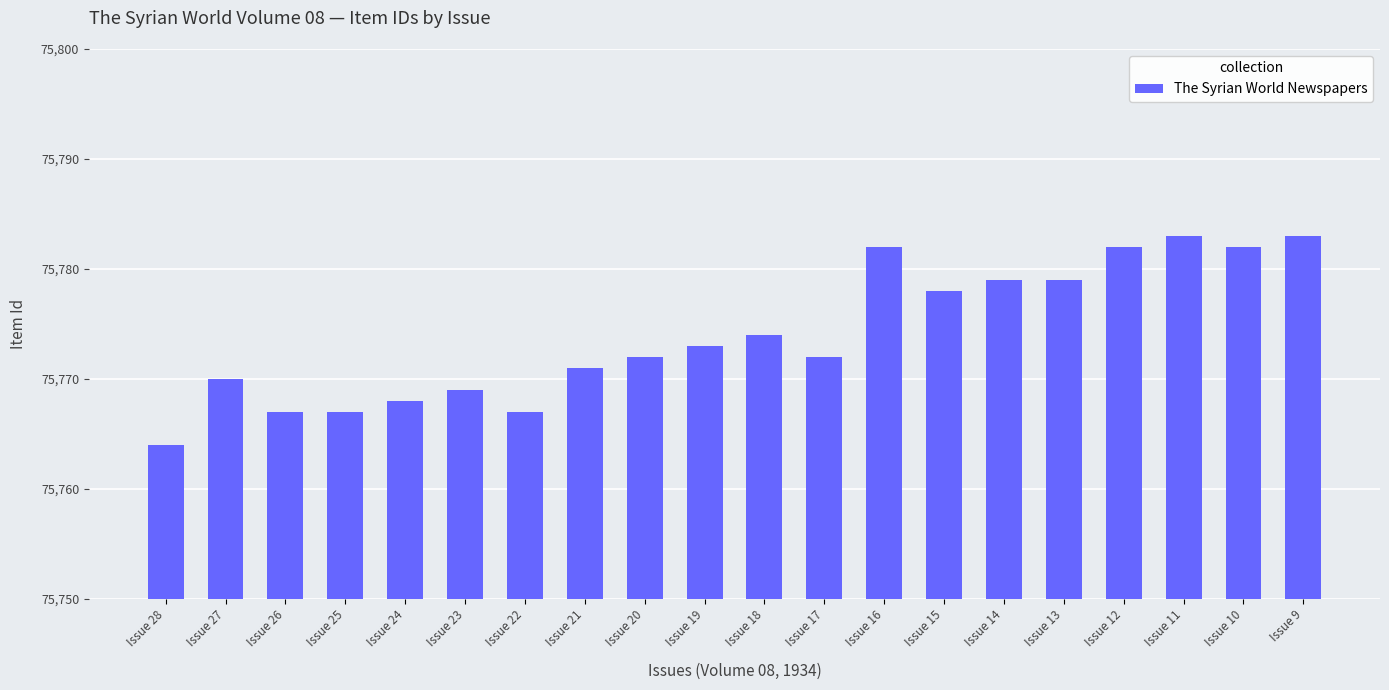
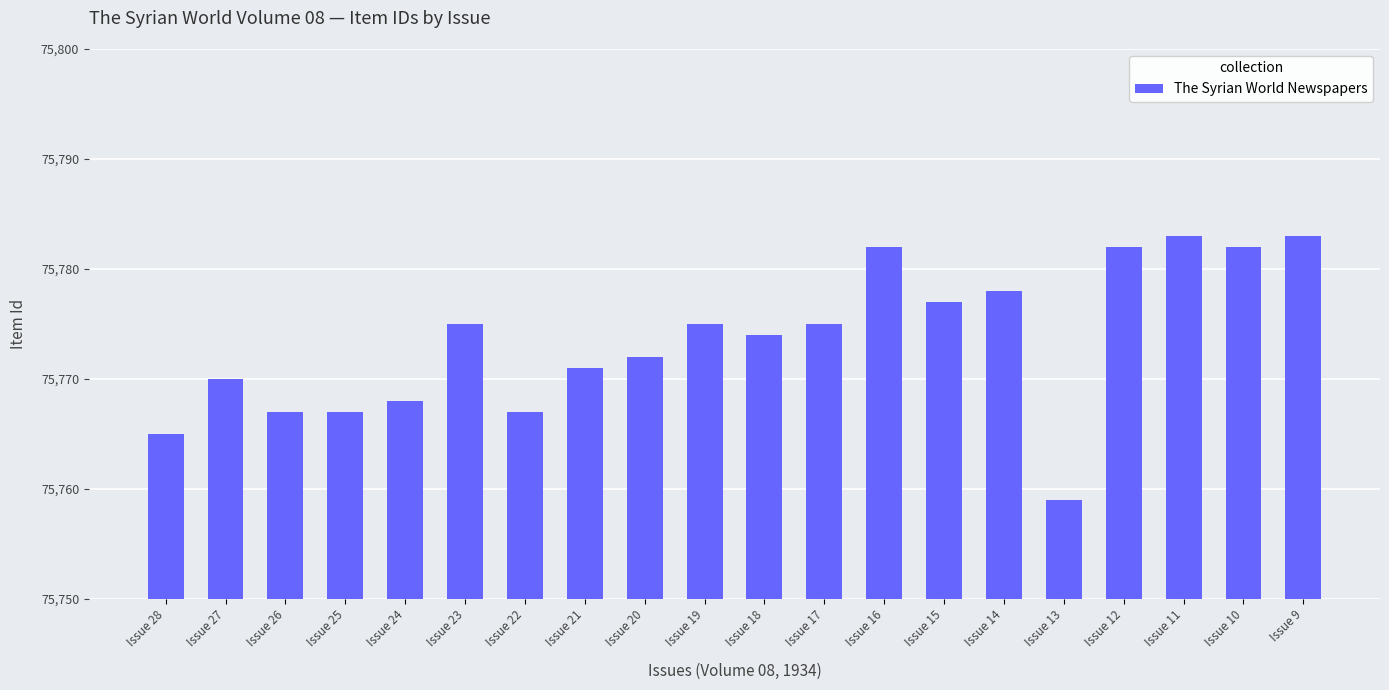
  {
-   "Issue 28": "75,764",
+   "Issue 28": "75,765",
    "Issue 27": "75,770",
    "Issue 26": "75,767",
    "Issue 25": "75,767",
    "Issue 24": "75,768",
-   "Issue 23": "75,769",
+   "Issue 23": "75,775",
    "Issue 22": "75,767",
    "Issue 21": "75,771",
    "Issue 20": "75,772",
-   "Issue 19": "75,773",
+   "Issue 19": "75,775",
    "Issue 18": "75,774",
-   "Issue 17": "75,772",
+   "Issue 17": "75,775",
    "Issue 16": "75,782",
-   "Issue 15": "75,778",
-   "Issue 14": "75,779",
-   "Issue 13": "75,779",
+   "Issue 15": "75,777",
+   "Issue 14": "75,778",
+   "Issue 13": "75,759",
    "Issue 12": "75,782",
    "Issue 11": "75,783",
    "Issue 10": "75,782",
    "Issue 9": "75,783"
  }
